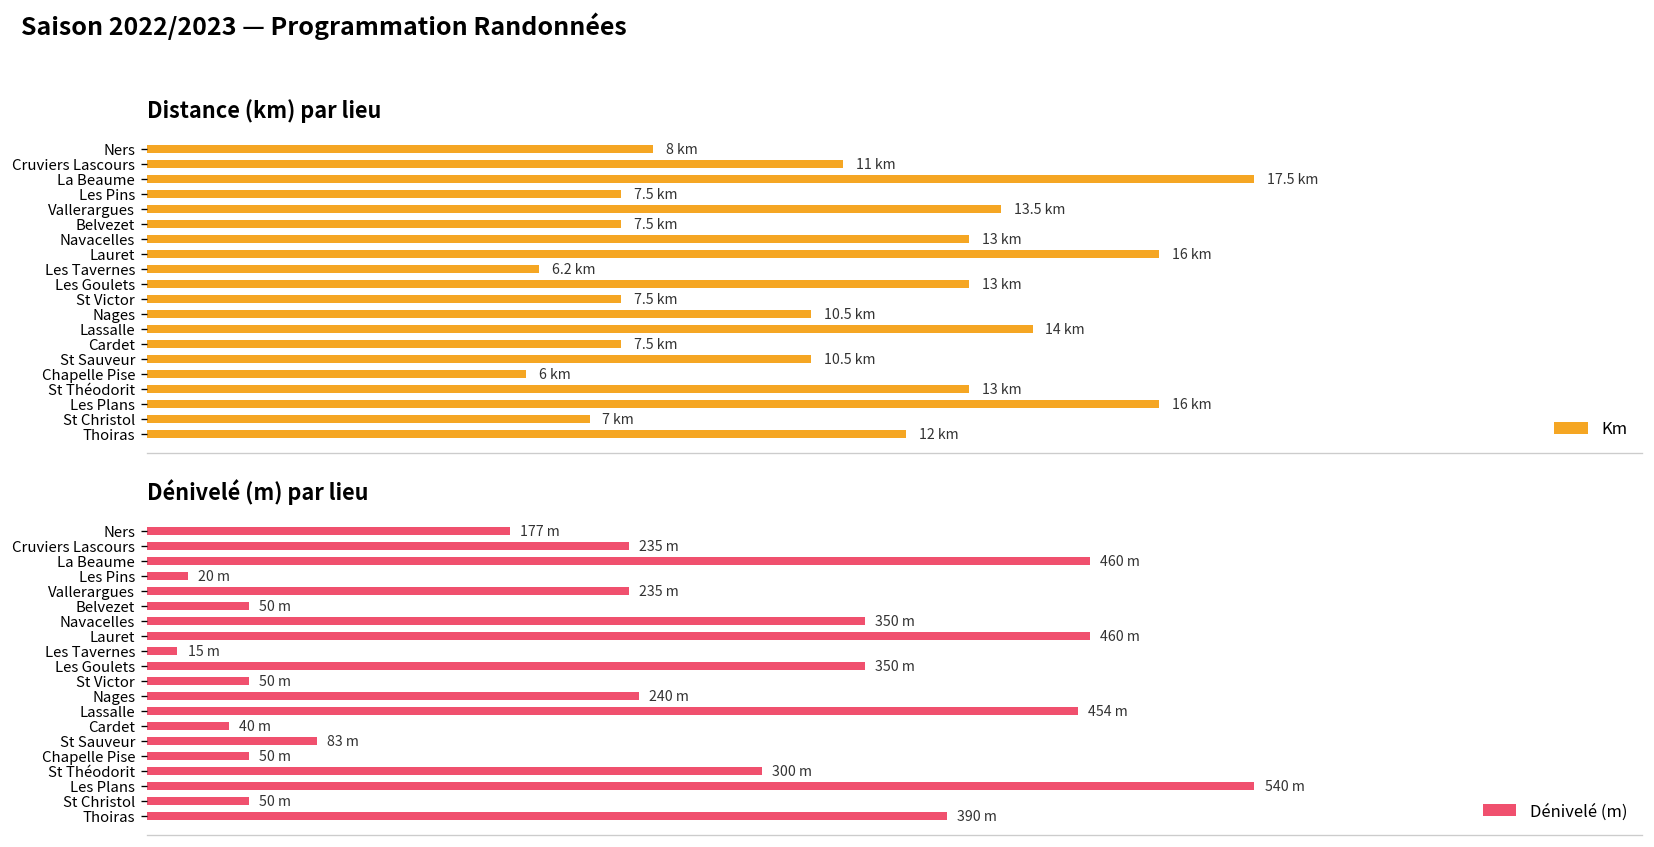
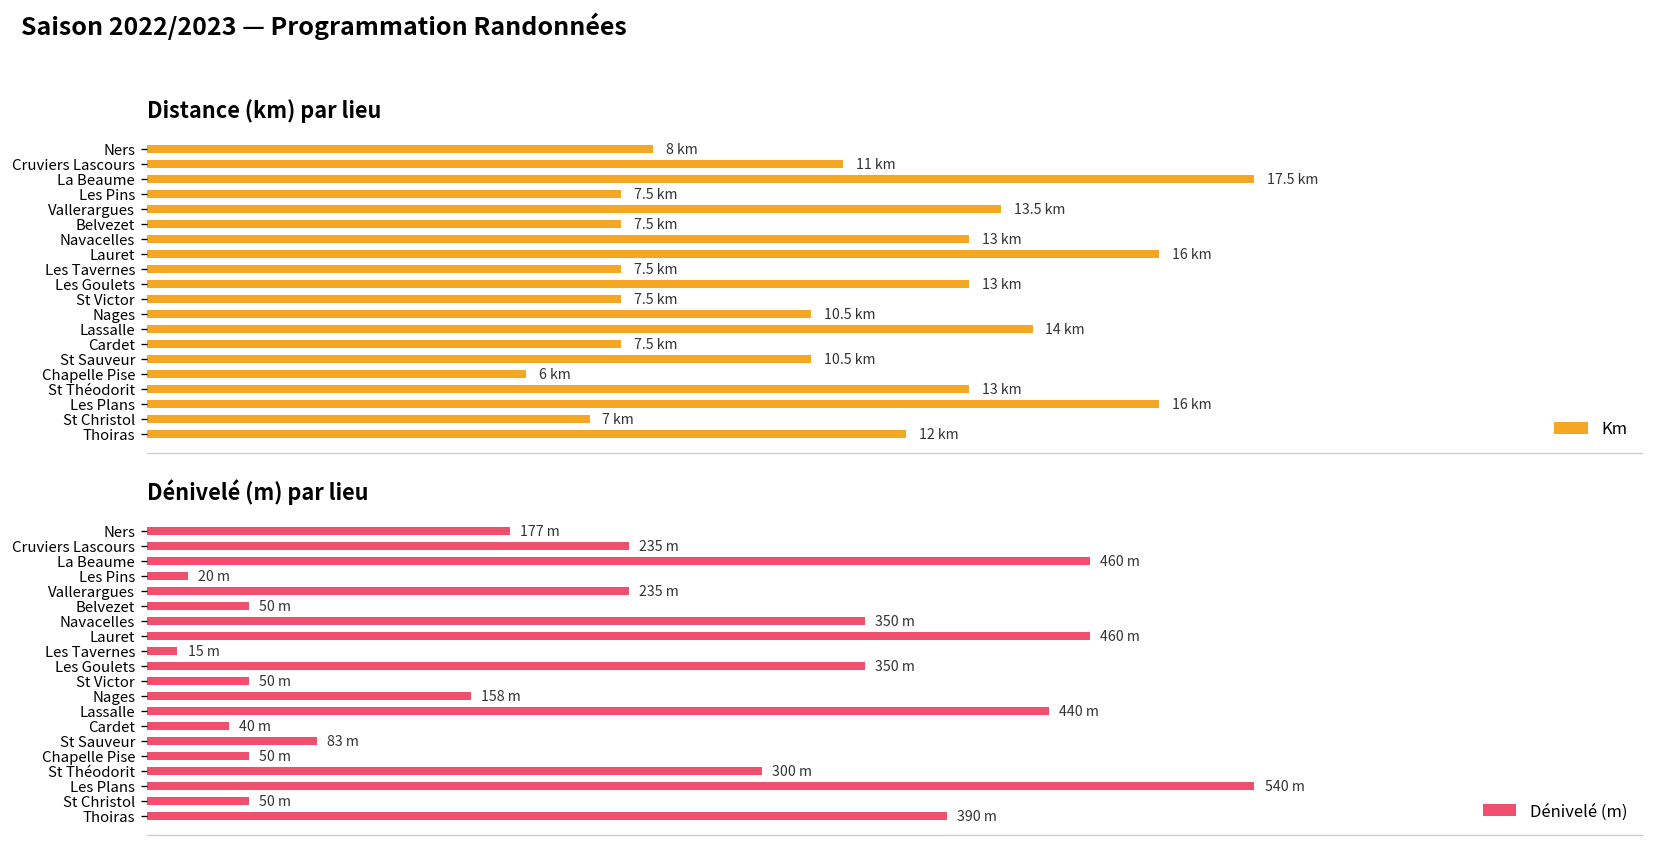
  {
    "Distance (km) par lieu": {
      "Ners": 8,
      "Cruviers Lascours": 11,
      "La Beaume": 17.5,
      "Les Pins": 7.5,
      "Vallerargues": 13.5,
      "Belvezet": 7.5,
      "Navacelles": 13,
      "Lauret": 16,
-     "Les Tavernes": 6.2,
+     "Les Tavernes": 7.5,
      "Les Goulets": 13,
      "St Victor": 7.5,
      "Nages": 10.5,
      "Lassalle": 14,
      "Cardet": 7.5,
      "St Sauveur": 10.5,
      "Chapelle Pise": 6,
      "St Théodorit": 13,
      "Les Plans": 16,
      "St Christol": 7,
      "Thoiras": 12
    },
    "Dénivelé (m) par lieu": {
      "Ners": 177,
      "Cruviers Lascours": 235,
      "La Beaume": 460,
      "Les Pins": 20,
      "Vallerargues": 235,
      "Belvezet": 50,
      "Navacelles": 350,
      "Lauret": 460,
      "Les Tavernes": 15,
      "Les Goulets": 350,
      "St Victor": 50,
-     "Nages": 240,
-     "Lassalle": 454,
+     "Nages": 158,
+     "Lassalle": 440,
      "Cardet": 40,
      "St Sauveur": 83,
      "Chapelle Pise": 50,
      "St Théodorit": 300,
      "Les Plans": 540,
      "St Christol": 50,
      "Thoiras": 390
    }
  }
